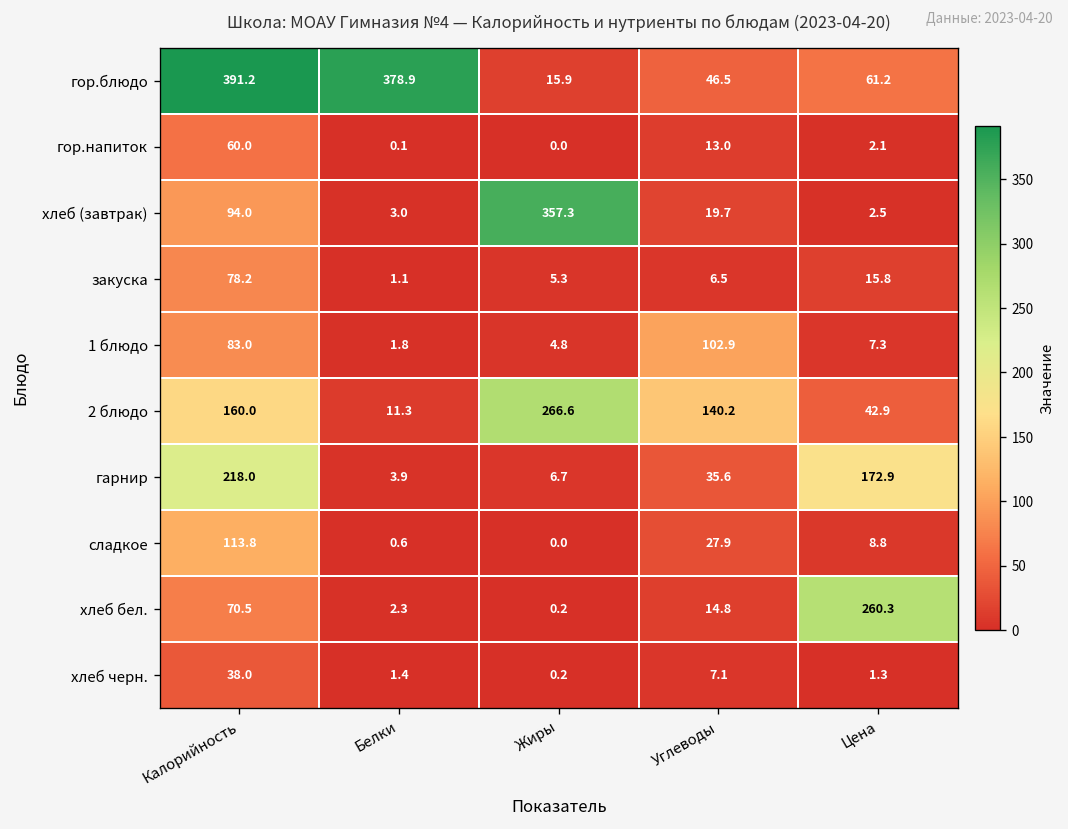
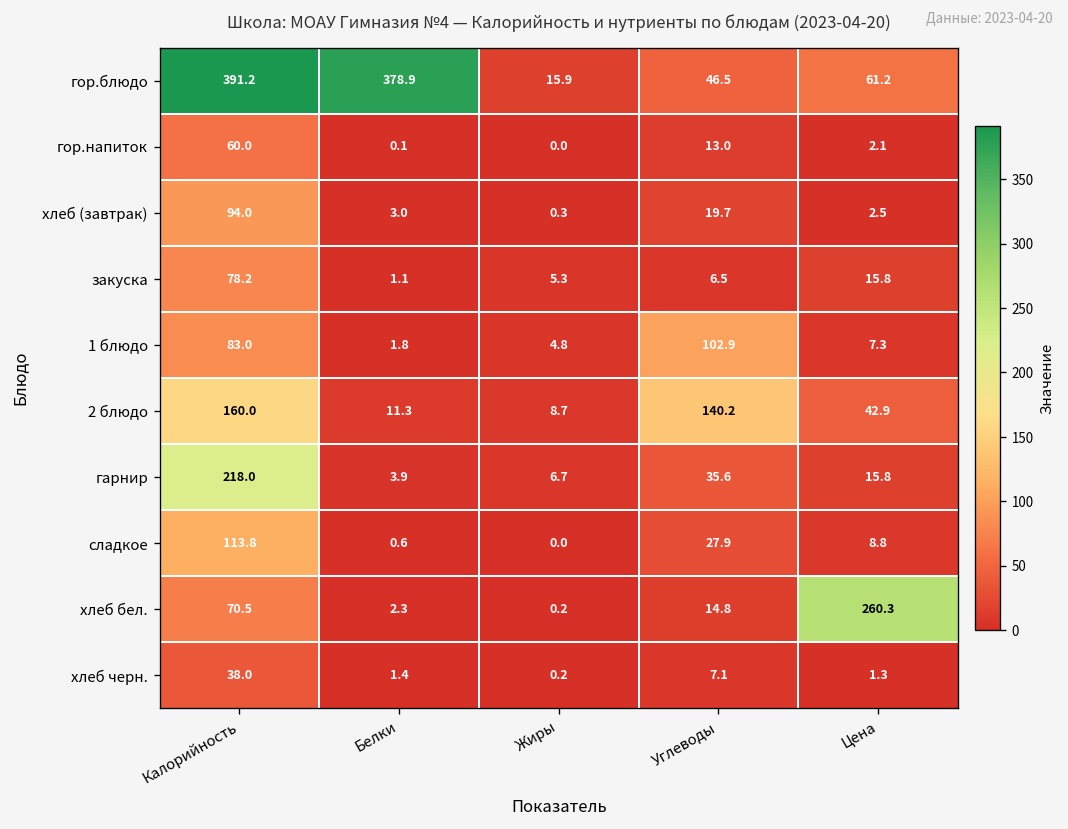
  {
    "гор.блюдо": {
      "Калорийность": 391.2,
      "Белки": 378.9,
      "Жиры": 15.9,
      "Углеводы": 46.5,
      "Цена": 61.2
    },
    "гор.напиток": {
      "Калорийность": 60.0,
      "Белки": 0.1,
      "Жиры": 0.0,
      "Углеводы": 13.0,
      "Цена": 2.1
    },
    "хлеб (завтрак)": {
      "Калорийность": 94.0,
      "Белки": 3.0,
-     "Жиры": 357.3,
+     "Жиры": 0.3,
      "Углеводы": 19.7,
      "Цена": 2.5
    },
    "закуска": {
      "Калорийность": 78.2,
      "Белки": 1.1,
      "Жиры": 5.3,
      "Углеводы": 6.5,
      "Цена": 15.8
    },
    "1 блюдо": {
      "Калорийность": 83.0,
      "Белки": 1.8,
      "Жиры": 4.8,
      "Углеводы": 102.9,
      "Цена": 7.3
    },
    "2 блюдо": {
      "Калорийность": 160.0,
      "Белки": 11.3,
-     "Жиры": 266.6,
+     "Жиры": 8.7,
      "Углеводы": 140.2,
      "Цена": 42.9
    },
    "гарнир": {
      "Калорийность": 218.0,
      "Белки": 3.9,
      "Жиры": 6.7,
      "Углеводы": 35.6,
-     "Цена": 172.9
+     "Цена": 15.8
    },
    "сладкое": {
      "Калорийность": 113.8,
      "Белки": 0.6,
      "Жиры": 0.0,
      "Углеводы": 27.9,
      "Цена": 8.8
    },
    "хлеб бел.": {
      "Калорийность": 70.5,
      "Белки": 2.3,
      "Жиры": 0.2,
      "Углеводы": 14.8,
      "Цена": 260.3
    },
    "хлеб черн.": {
      "Калорийность": 38.0,
      "Белки": 1.4,
      "Жиры": 0.2,
      "Углеводы": 7.1,
      "Цена": 1.3
    }
  }
